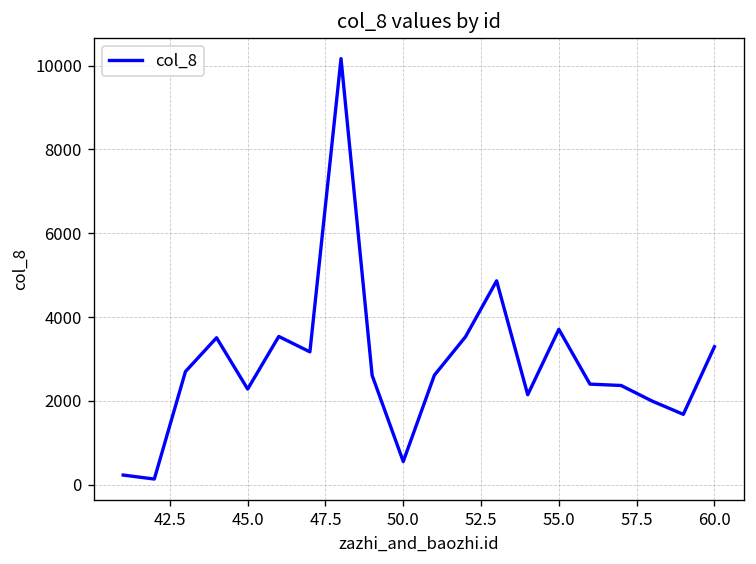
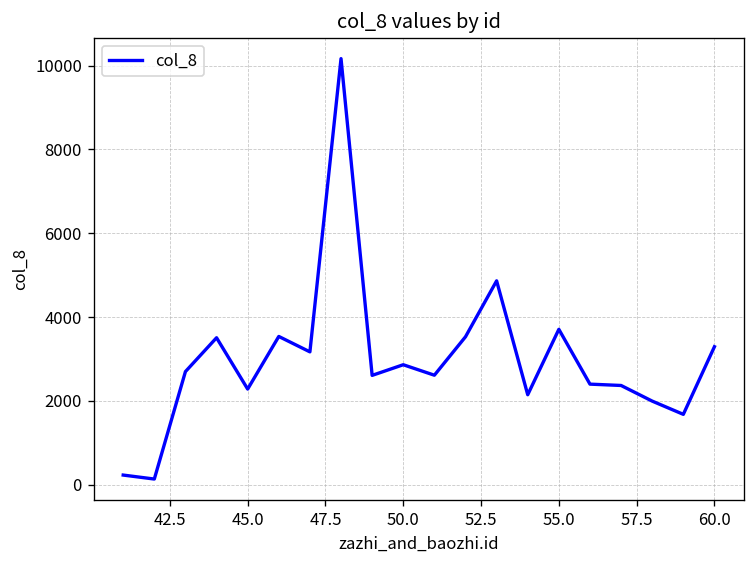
  {
    "45.0": 2300,
-   "50.0": 600,
+   "50.0": 2900,
    "55.0": 3700,
    "60.0": 3300
  }
